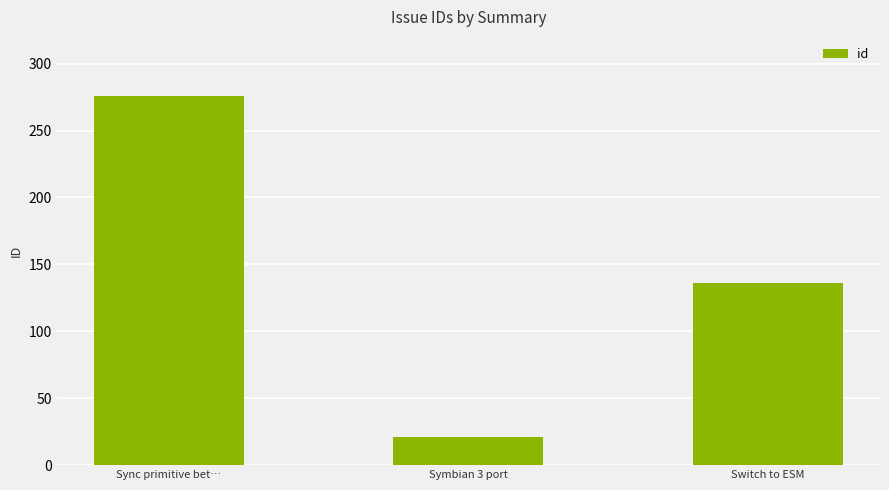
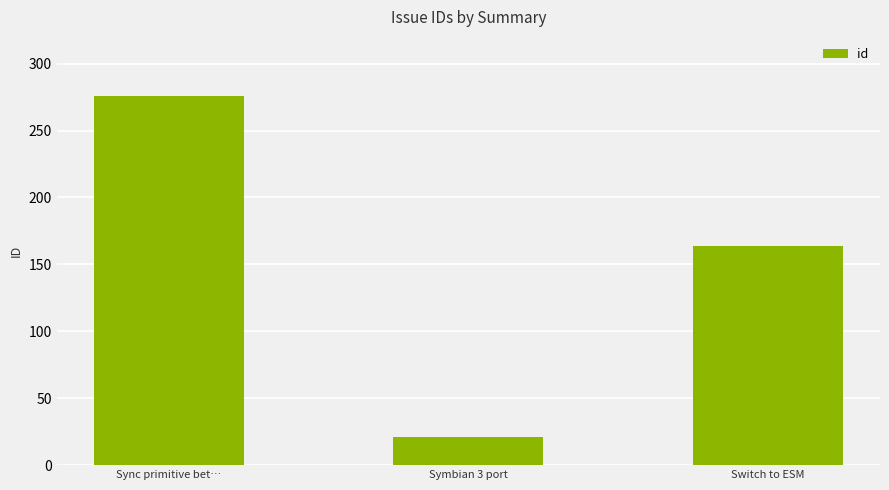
  {
    "Sync primitive bet…": 276,
    "Symbian 3 port": 21,
-   "Switch to ESM": 136
+   "Switch to ESM": 164
  }
